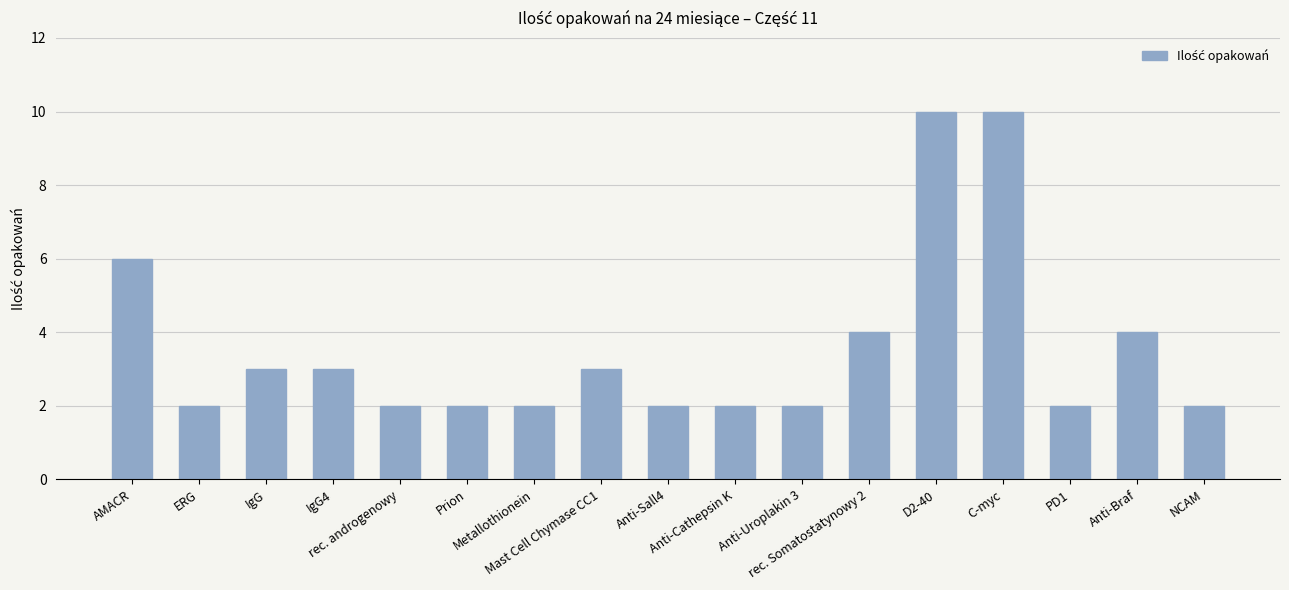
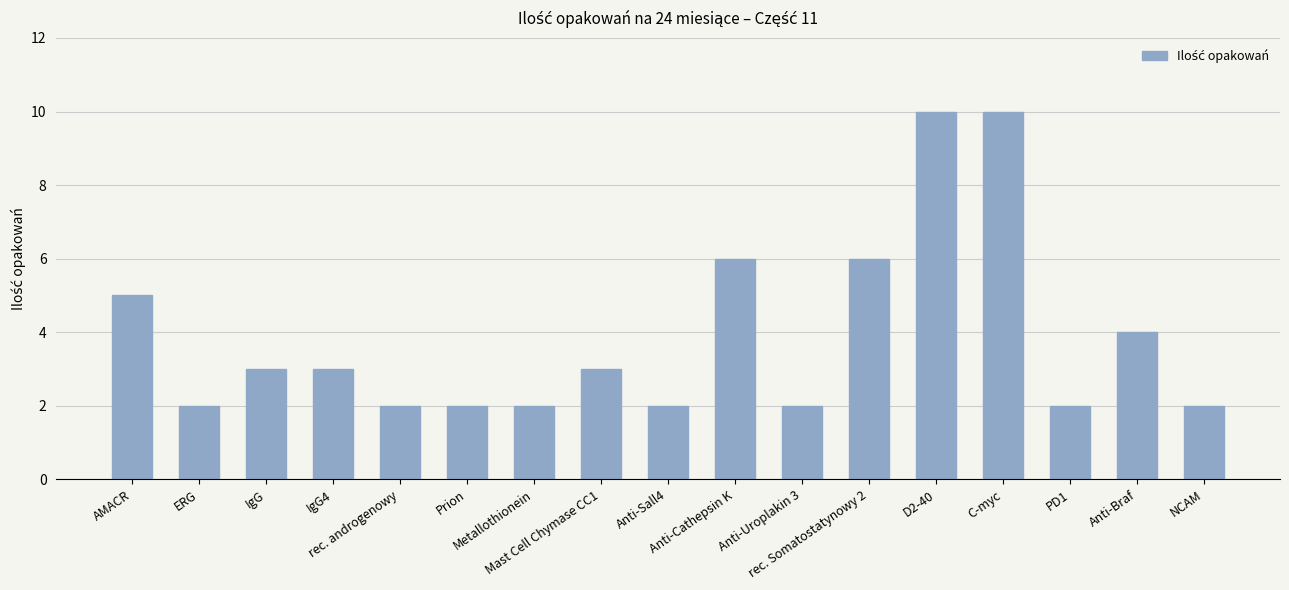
  {
-   "AMACR": 6,
+   "AMACR": 5,
    "ERG": 2,
    "IgG": 3,
    "IgG4": 3,
    "rec. androgenowy": 2,
    "Prion": 2,
    "Metallothionein": 2,
    "Mast Cell Chymase CC1": 3,
    "Anti-Sall4": 2,
-   "Anti-Cathepsin K": 2,
+   "Anti-Cathepsin K": 6,
    "Anti-Uroplakin 3": 2,
-   "rec. Somatostatynowy 2": 4,
+   "rec. Somatostatynowy 2": 6,
    "D2-40": 10,
    "C-myc": 10,
    "PD1": 2,
    "Anti-Braf": 4,
    "NCAM": 2
  }
